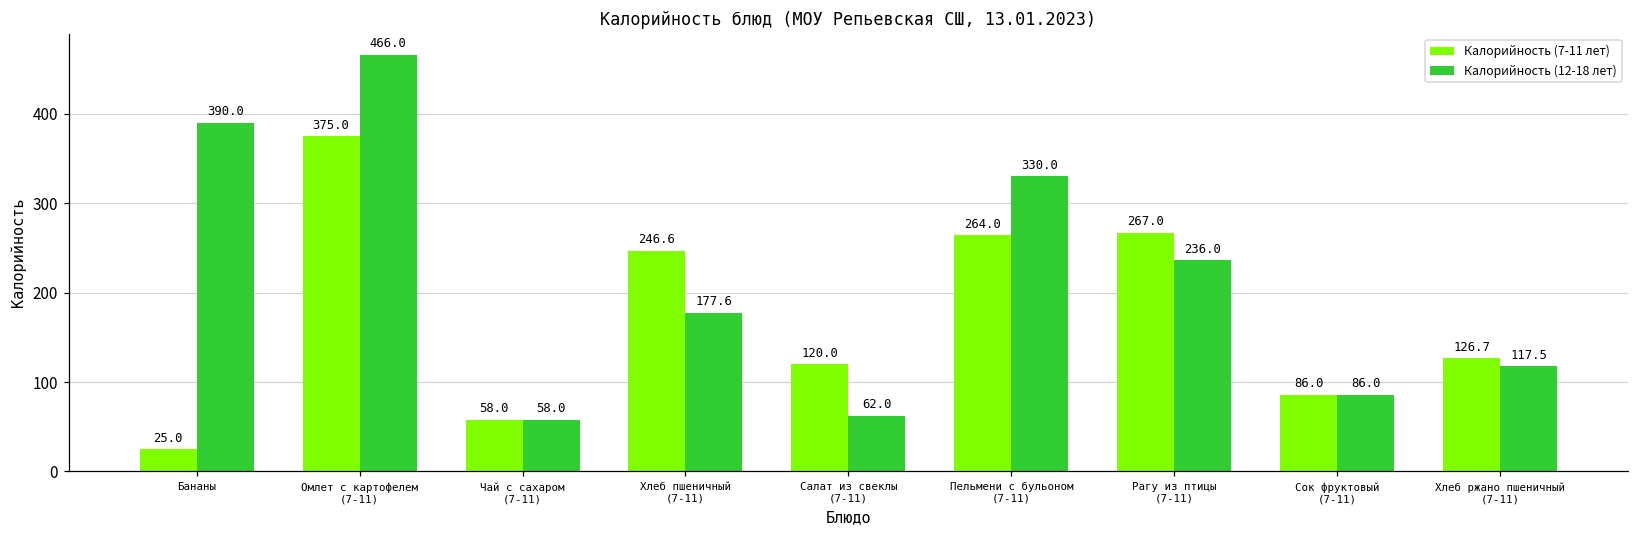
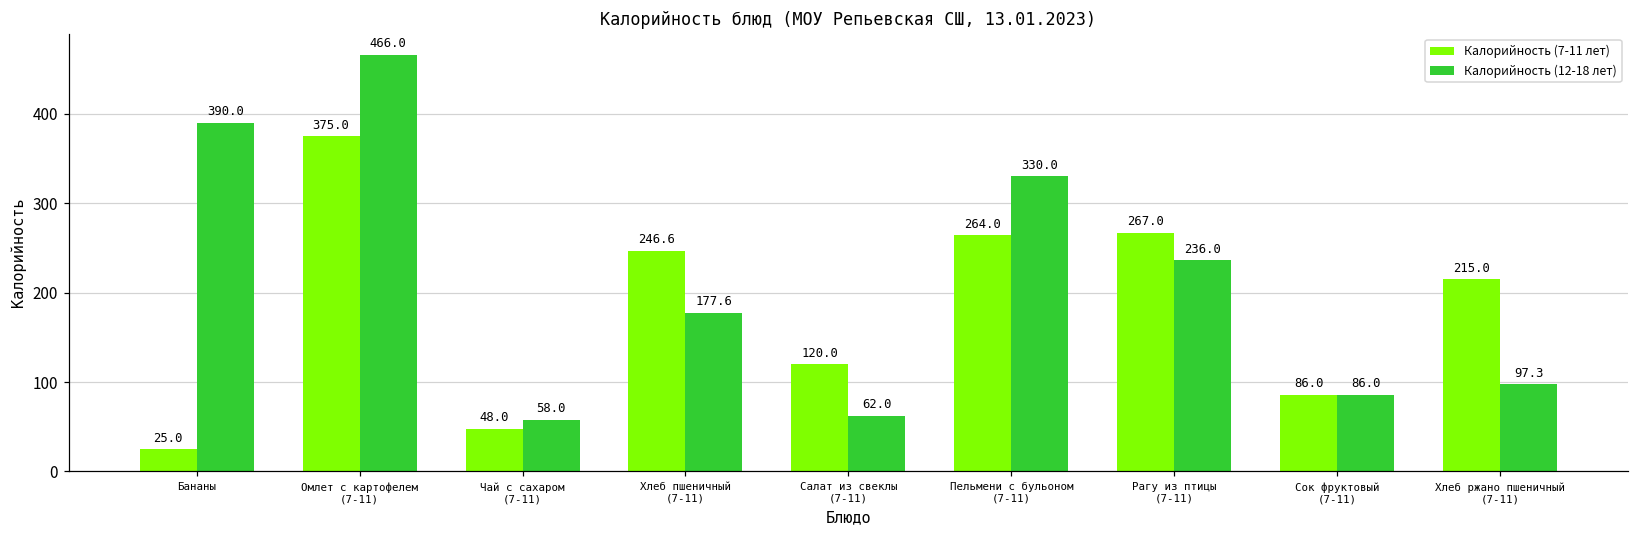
  {
    "Калорийность (7-11 лет)": {
      "Бананы": 25.0,
      "Омлет с картофелем (7-11)": 375.0,
-     "Чай с сахаром (7-11)": 58.0,
+     "Чай с сахаром (7-11)": 48.0,
      "Хлеб пшеничный (7-11)": 246.6,
      "Салат из свеклы (7-11)": 120.0,
      "Пельмени с бульоном (7-11)": 264.0,
      "Рагу из птицы (7-11)": 267.0,
      "Сок фруктовый (7-11)": 86.0,
-     "Хлеб ржано пшеничный (7-11)": 126.7
+     "Хлеб ржано пшеничный (7-11)": 215.0
    },
    "Калорийность (12-18 лет)": {
      "Бананы": 390.0,
      "Омлет с картофелем (7-11)": 466.0,
      "Чай с сахаром (7-11)": 58.0,
      "Хлеб пшеничный (7-11)": 177.6,
      "Салат из свеклы (7-11)": 62.0,
      "Пельмени с бульоном (7-11)": 330.0,
      "Рагу из птицы (7-11)": 236.0,
      "Сок фруктовый (7-11)": 86.0,
-     "Хлеб ржано пшеничный (7-11)": 117.5
+     "Хлеб ржано пшеничный (7-11)": 97.3
    }
  }
